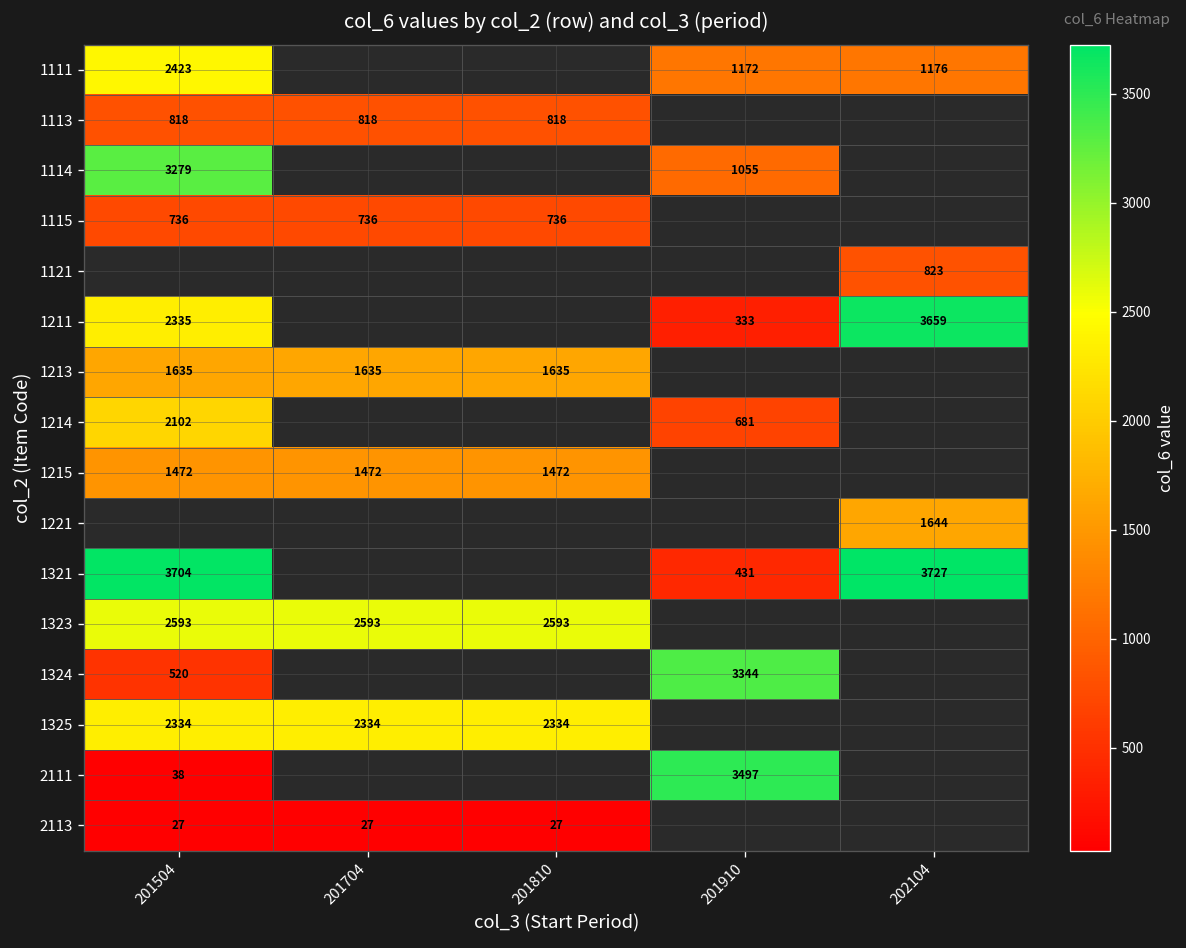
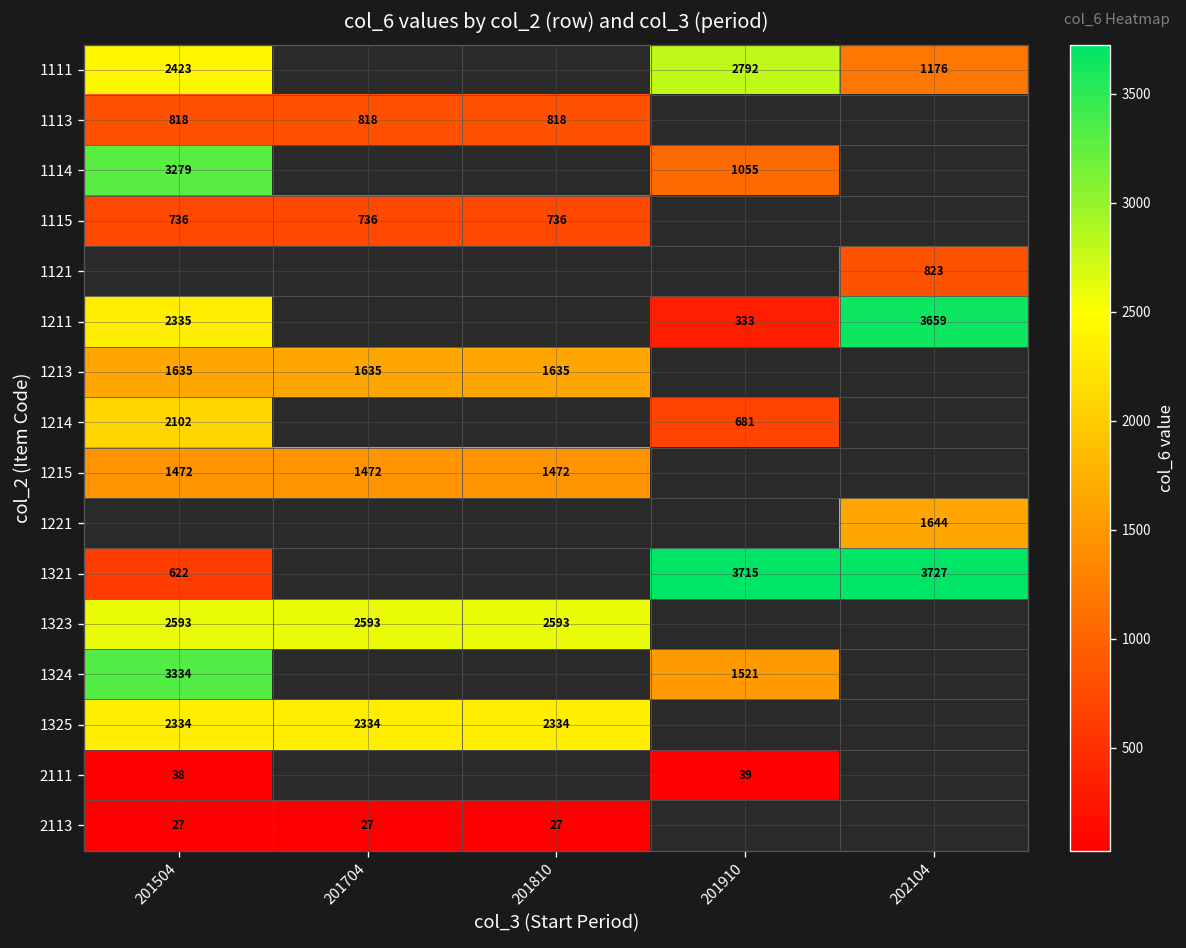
  {
    "1111": {
      "201504": 2423,
-     "201910": 1172,
+     "201910": 2792,
      "202104": 1176
    },
    "1113": {
      "201504": 818,
      "201704": 818,
      "201810": 818
    },
    "1114": {
      "201504": 3279,
      "201910": 1055
    },
    "1115": {
      "201504": 736,
      "201704": 736,
      "201810": 736
    },
    "1121": {
      "202104": 823
    },
    "1211": {
      "201504": 2335,
      "201910": 333,
      "202104": 3659
    },
    "1213": {
      "201504": 1635,
      "201704": 1635,
      "201810": 1635
    },
    "1214": {
      "201504": 2102,
      "201910": 681
    },
    "1215": {
      "201504": 1472,
      "201704": 1472,
      "201810": 1472
    },
    "1221": {
      "202104": 1644
    },
    "1321": {
-     "201504": 3704,
-     "201910": 431,
+     "201504": 622,
+     "201910": 3715,
      "202104": 3727
    },
    "1323": {
      "201504": 2593,
      "201704": 2593,
      "201810": 2593
    },
    "1324": {
-     "201504": 520,
-     "201910": 3344
+     "201504": 3334,
+     "201910": 1521
    },
    "1325": {
      "201504": 2334,
      "201704": 2334,
      "201810": 2334
    },
    "2111": {
      "201504": 38,
-     "201910": 3497
+     "201910": 39
    },
    "2113": {
      "201504": 27,
      "201704": 27,
      "201810": 27
    }
  }
